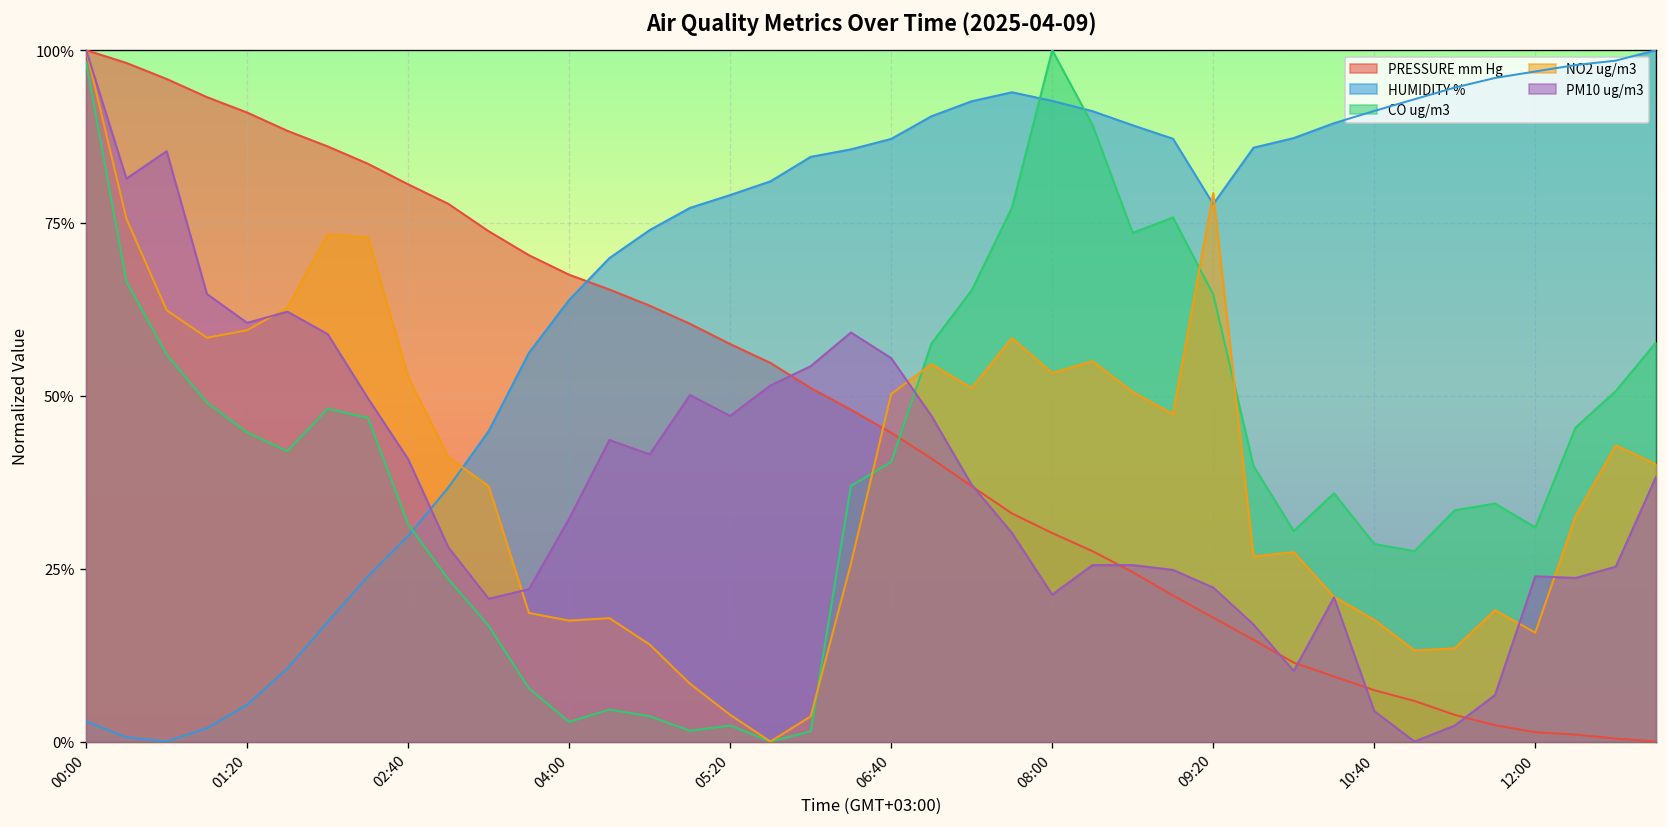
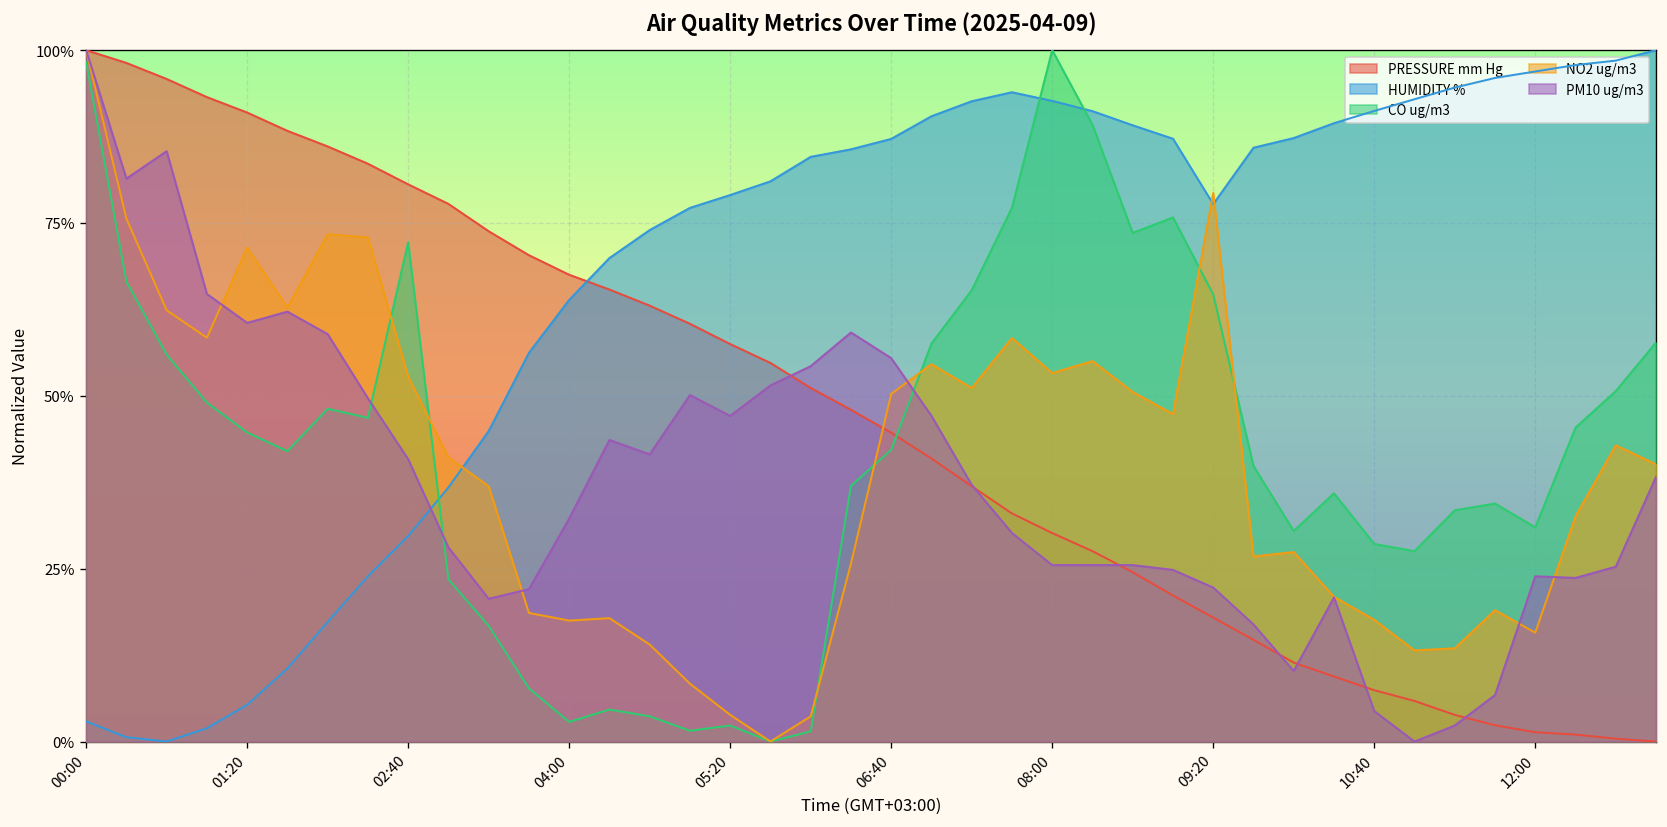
  {
    "PRESSURE mm Hg": {
      "01:20": "91%",
      "02:40": "81%",
      "04:00": "68%",
      "05:20": "57%",
      "06:40": "45%",
      "08:00": "30%",
      "09:20": "18%",
      "10:40": "7%",
      "12:00": "1%"
    },
    "HUMIDITY %": {
      "00:00": "3%",
      "01:20": "5%",
      "02:40": "30%",
      "04:00": "64%",
      "05:20": "79%",
      "06:40": "87%",
      "08:00": "93%",
      "09:20": "78%"
    },
    "CO ug/m3": {
      "00:00": "98%",
      "01:20": "45%",
-     "02:40": "31%",
+     "02:40": "72%",
      "04:00": "3%",
      "05:20": "2%",
-     "06:40": "40%",
+     "06:40": "42%",
      "08:00": "100%",
      "09:20": "65%",
      "10:40": "29%",
      "12:00": "31%"
    },
    "NO2 ug/m3": {
-     "01:20": "59%",
+     "01:20": "71%",
      "02:40": "53%",
      "04:00": "17%",
      "05:20": "4%",
      "06:40": "50%",
      "08:00": "53%",
      "09:20": "79%",
      "10:40": "18%",
      "12:00": "16%"
    },
    "PM10 ug/m3": {
      "01:20": "61%",
      "02:40": "41%",
      "04:00": "32%",
      "05:20": "47%",
      "06:40": "55%",
-     "08:00": "21%",
+     "08:00": "26%",
      "09:20": "22%",
      "10:40": "4%",
      "12:00": "24%"
    }
  }
